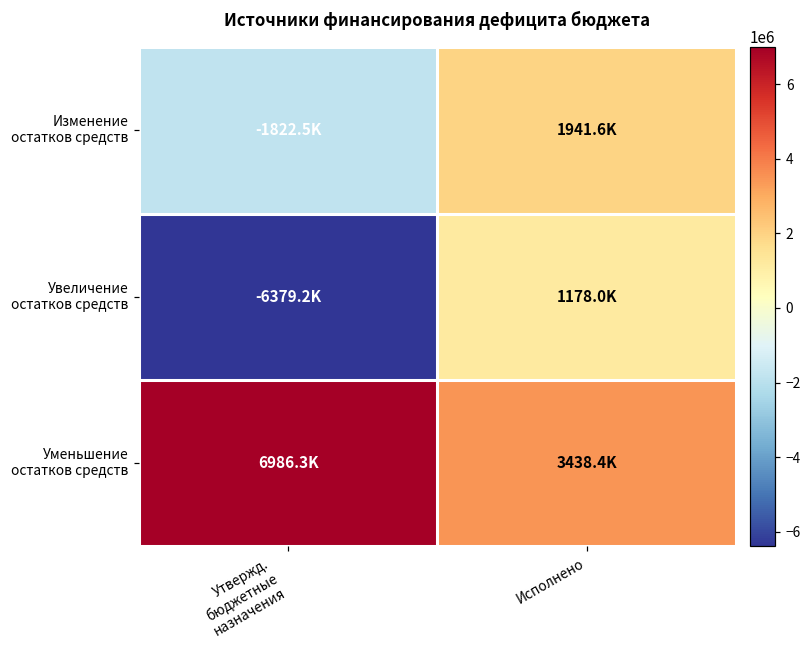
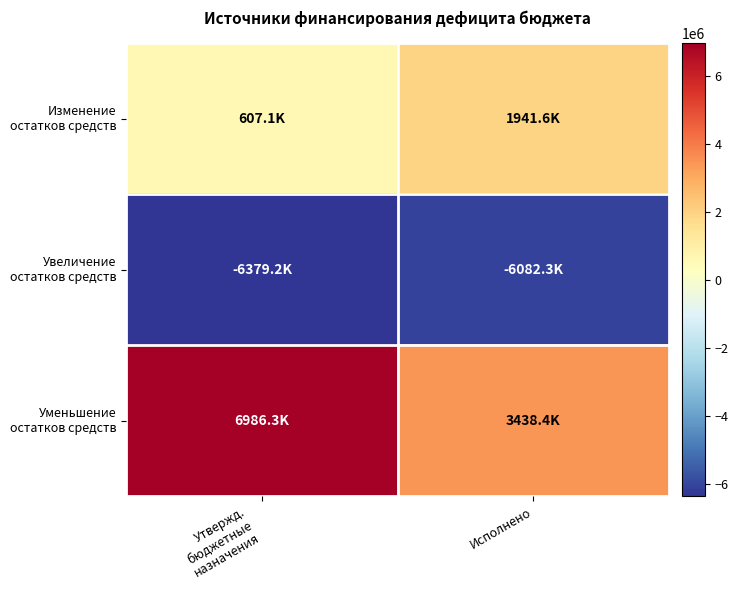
  {
    "Изменение остатков средств": {
-     "Утвержд. бюджетные назначения": "-1822.5K",
+     "Утвержд. бюджетные назначения": "607.1K",
      "Исполнено": "1941.6K"
    },
    "Увеличение остатков средств": {
      "Утвержд. бюджетные назначения": "-6379.2K",
-     "Исполнено": "1178.0K"
+     "Исполнено": "-6082.3K"
    },
    "Уменьшение остатков средств": {
      "Утвержд. бюджетные назначения": "6986.3K",
      "Исполнено": "3438.4K"
    }
  }
